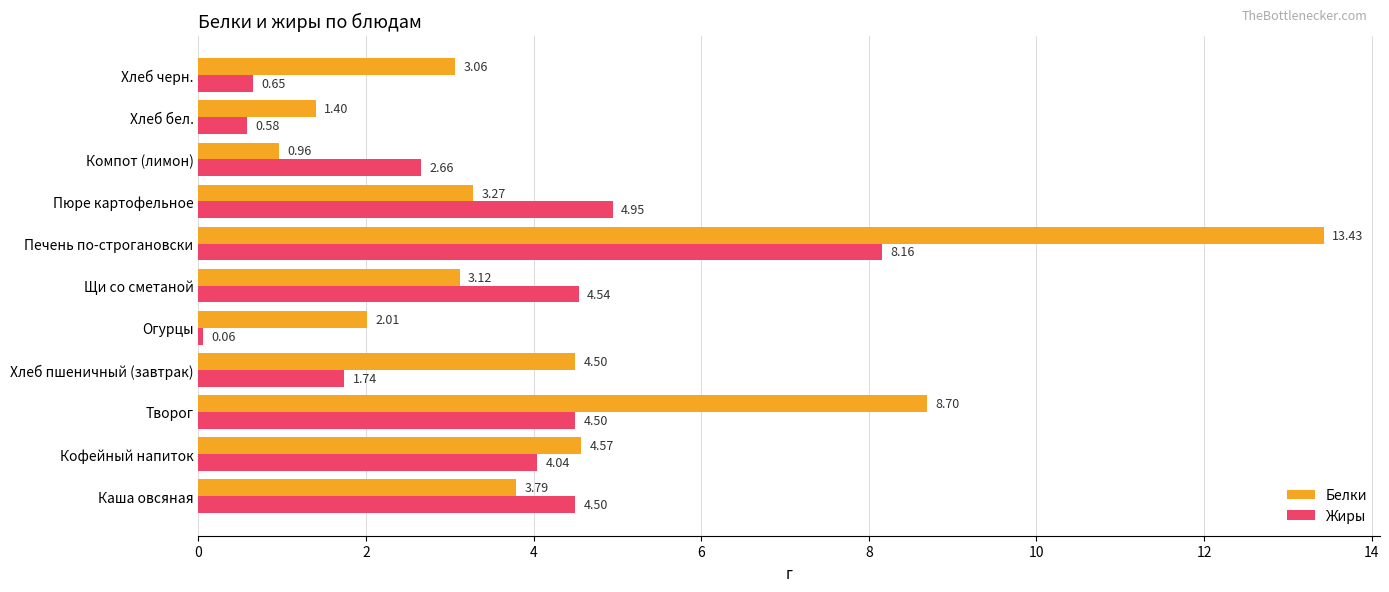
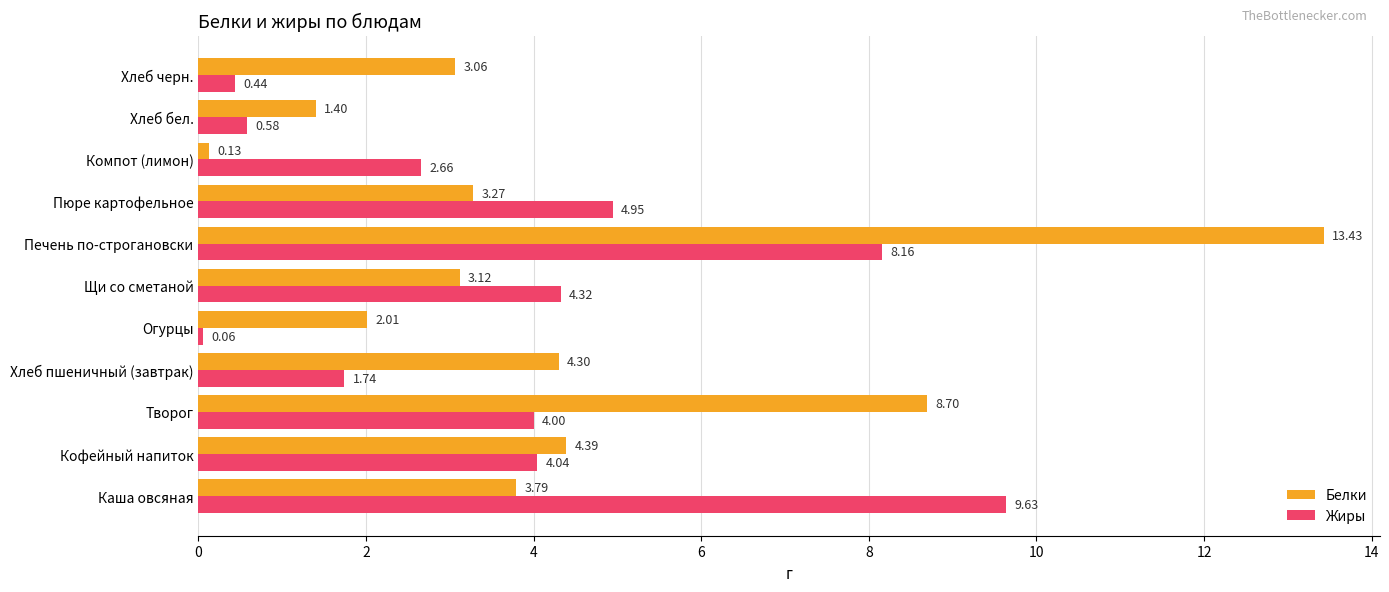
  {
    "Белки": {
      "Хлеб черн.": 3.06,
      "Хлеб бел.": 1.40,
-     "Компот (лимон)": 0.96,
+     "Компот (лимон)": 0.13,
      "Пюре картофельное": 3.27,
      "Печень по-строгановски": 13.43,
      "Щи со сметаной": 3.12,
      "Огурцы": 2.01,
-     "Хлеб пшеничный (завтрак)": 4.50,
+     "Хлеб пшеничный (завтрак)": 4.30,
      "Творог": 8.70,
-     "Кофейный напиток": 4.57,
+     "Кофейный напиток": 4.39,
      "Каша овсяная": 3.79
    },
    "Жиры": {
-     "Хлеб черн.": 0.65,
+     "Хлеб черн.": 0.44,
      "Хлеб бел.": 0.58,
      "Компот (лимон)": 2.66,
      "Пюре картофельное": 4.95,
      "Печень по-строгановски": 8.16,
-     "Щи со сметаной": 4.54,
+     "Щи со сметаной": 4.32,
      "Огурцы": 0.06,
      "Хлеб пшеничный (завтрак)": 1.74,
-     "Творог": 4.50,
+     "Творог": 4.00,
      "Кофейный напиток": 4.04,
-     "Каша овсяная": 4.50
+     "Каша овсяная": 9.63
    }
  }
